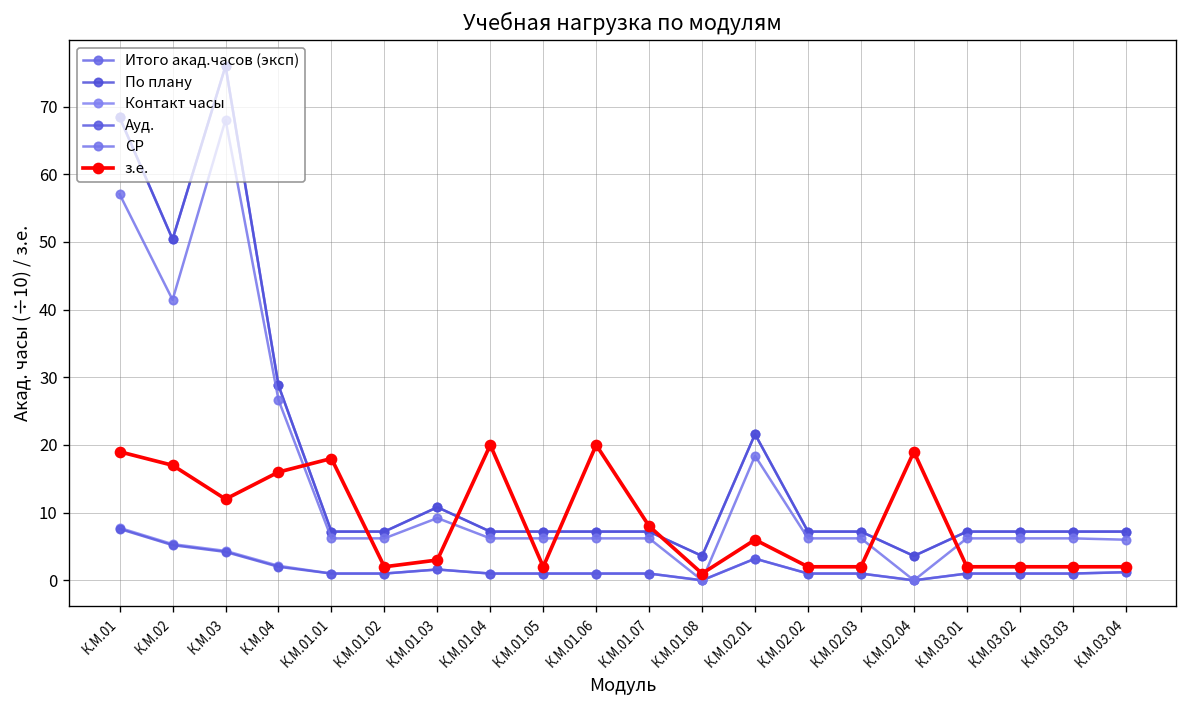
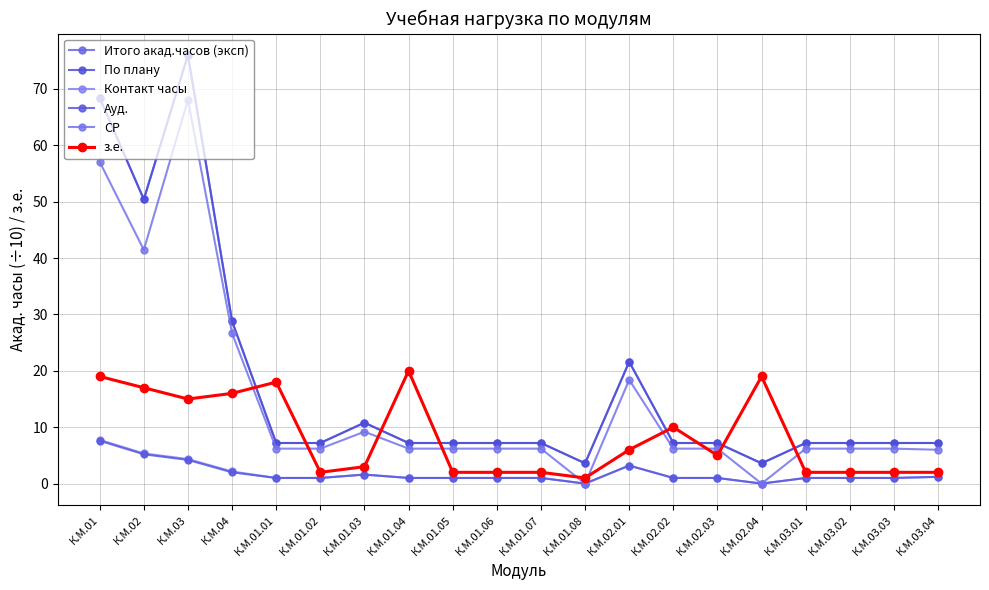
  {
    "з.е.": {
      "К.М.01": 19,
      "К.М.02": 17,
-     "К.М.03": 12,
+     "К.М.03": 15,
      "К.М.04": 16,
      "К.М.01.01": 18,
      "К.М.01.02": 2,
      "К.М.01.03": 3,
      "К.М.01.04": 20,
      "К.М.01.05": 2,
-     "К.М.01.06": 20,
-     "К.М.01.07": 8,
+     "К.М.01.06": 2,
+     "К.М.01.07": 2,
      "К.М.01.08": 1,
      "К.М.02.01": 6,
-     "К.М.02.02": 2,
-     "К.М.02.03": 2,
+     "К.М.02.02": 10,
+     "К.М.02.03": 5,
      "К.М.02.04": 19,
      "К.М.03.01": 2,
      "К.М.03.02": 2,
      "К.М.03.03": 2,
      "К.М.03.04": 2
    }
  }
